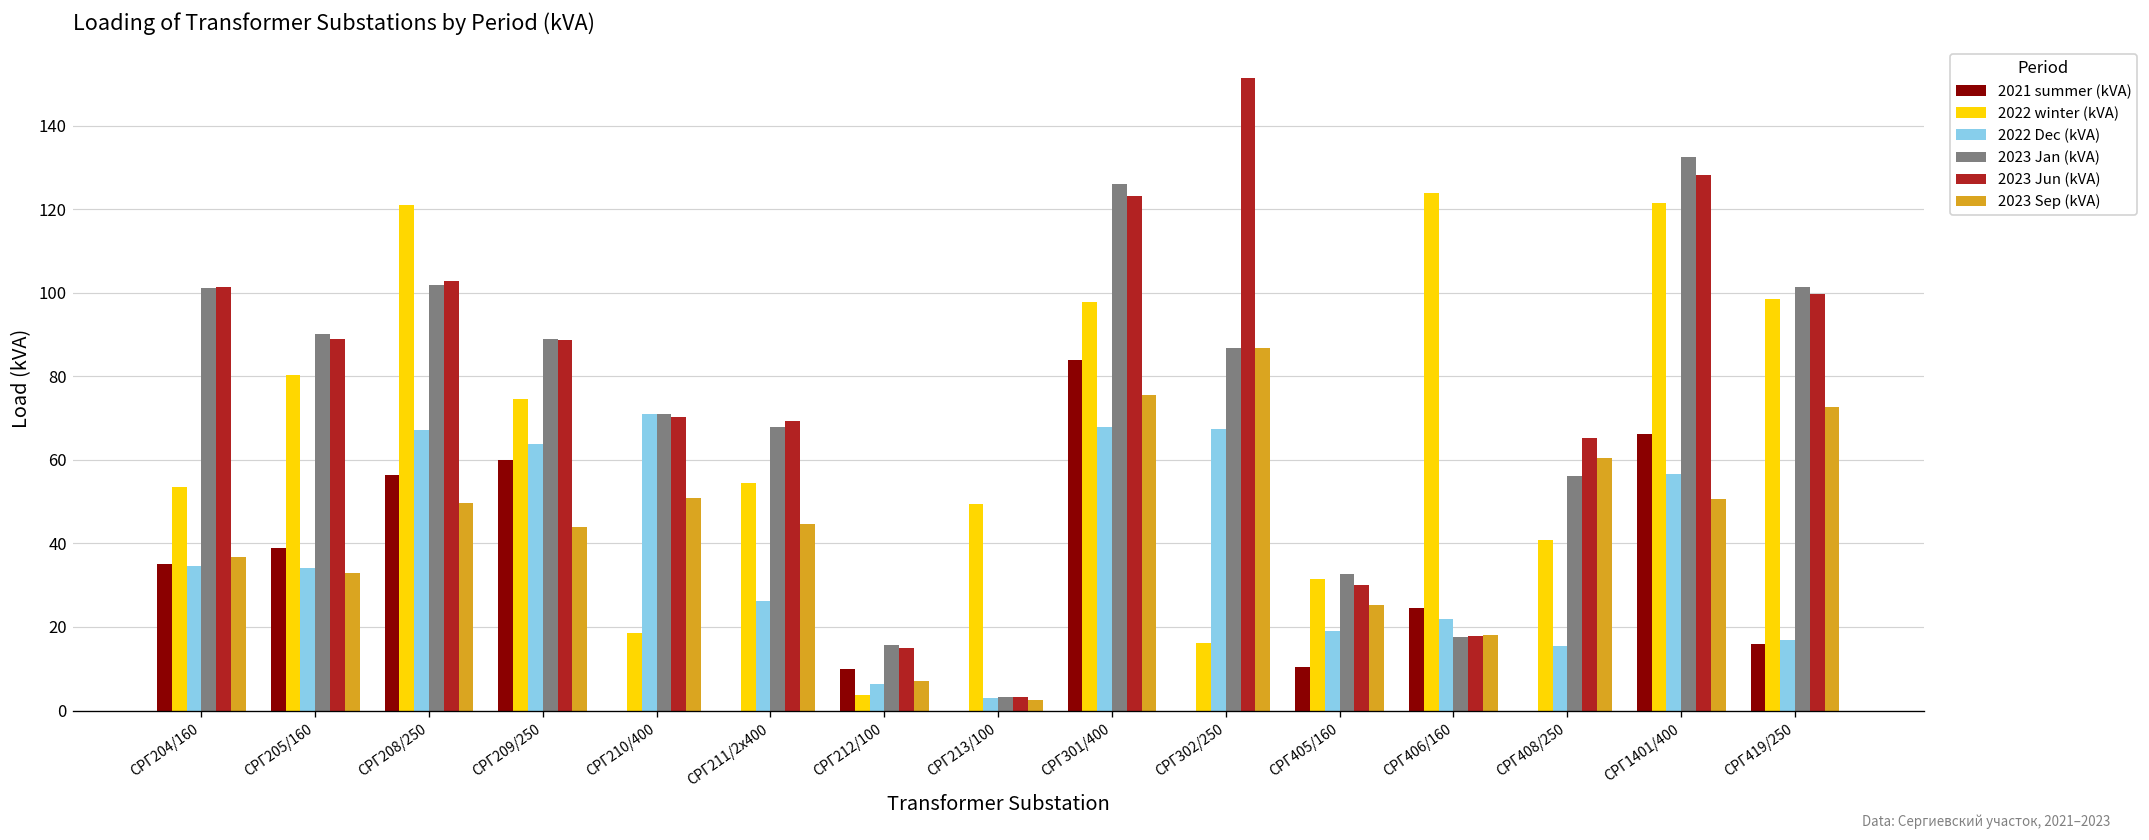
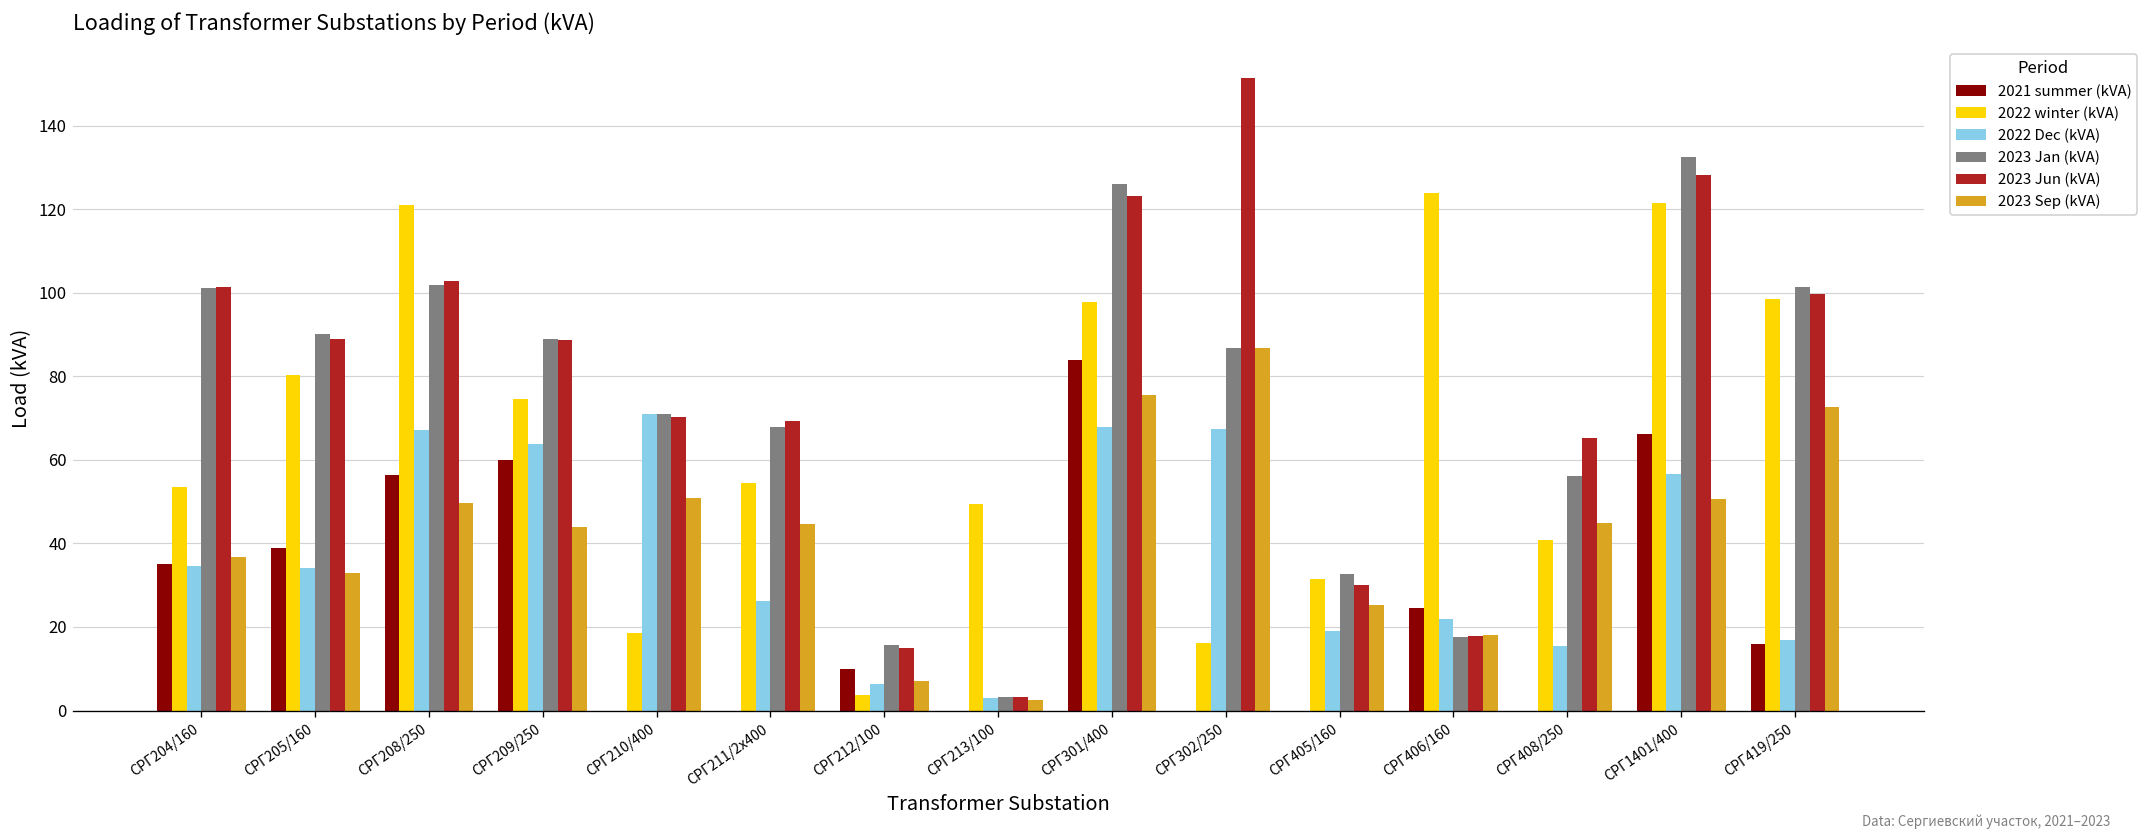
  {
    "2021 summer (kVA)": {
      "СРГ204/160": 35,
      "СРГ205/160": 39,
      "СРГ208/250": 56,
      "СРГ209/250": 60,
      "СРГ210/400": 0,
      "СРГ211/2х400": 0,
      "СРГ212/100": 10,
      "СРГ213/100": 0,
      "СРГ301/400": 84,
      "СРГ302/250": 0,
-     "СРГ405/160": 10,
+     "СРГ405/160": 0,
      "СРГ406/160": 25,
      "СРГ408/250": 0,
      "СРГ1401/400": 66,
      "СРГ419/250": 16
    },
    "2022 winter (kVA)": {
      "СРГ204/160": 53,
      "СРГ205/160": 80,
      "СРГ208/250": 121,
      "СРГ209/250": 75,
      "СРГ210/400": 19,
      "СРГ211/2х400": 54,
      "СРГ212/100": 4,
      "СРГ213/100": 50,
      "СРГ301/400": 98,
      "СРГ302/250": 16,
      "СРГ405/160": 32,
      "СРГ406/160": 124,
      "СРГ408/250": 41,
      "СРГ1401/400": 121,
      "СРГ419/250": 99
    },
    "2022 Dec (kVA)": {
      "СРГ204/160": 35,
      "СРГ205/160": 34,
      "СРГ208/250": 67,
      "СРГ209/250": 64,
      "СРГ210/400": 71,
      "СРГ211/2х400": 26,
      "СРГ212/100": 6,
      "СРГ213/100": 3,
      "СРГ301/400": 68,
      "СРГ302/250": 67,
      "СРГ405/160": 19,
      "СРГ406/160": 22,
      "СРГ408/250": 16,
      "СРГ1401/400": 57,
      "СРГ419/250": 17
    },
    "2023 Jan (kVA)": {
      "СРГ204/160": 101,
      "СРГ205/160": 90,
      "СРГ208/250": 102,
      "СРГ209/250": 89,
      "СРГ210/400": 71,
      "СРГ211/2х400": 68,
      "СРГ212/100": 16,
      "СРГ213/100": 3,
      "СРГ301/400": 126,
      "СРГ302/250": 87,
      "СРГ405/160": 33,
      "СРГ406/160": 18,
      "СРГ408/250": 56,
      "СРГ1401/400": 133,
      "СРГ419/250": 101
    },
    "2023 Jun (kVA)": {
      "СРГ204/160": 101,
      "СРГ205/160": 89,
      "СРГ208/250": 103,
      "СРГ209/250": 89,
      "СРГ210/400": 70,
      "СРГ211/2х400": 69,
      "СРГ212/100": 15,
      "СРГ213/100": 3,
      "СРГ301/400": 123,
      "СРГ302/250": 151,
      "СРГ405/160": 30,
      "СРГ406/160": 18,
      "СРГ408/250": 65,
      "СРГ1401/400": 128,
      "СРГ419/250": 100
    },
    "2023 Sep (kVA)": {
      "СРГ204/160": 37,
      "СРГ205/160": 33,
      "СРГ208/250": 50,
      "СРГ209/250": 44,
      "СРГ210/400": 51,
      "СРГ211/2х400": 45,
      "СРГ212/100": 7,
      "СРГ213/100": 3,
      "СРГ301/400": 76,
      "СРГ302/250": 87,
      "СРГ405/160": 25,
      "СРГ406/160": 18,
-     "СРГ408/250": 60,
+     "СРГ408/250": 45,
      "СРГ1401/400": 51,
      "СРГ419/250": 73
    }
  }
